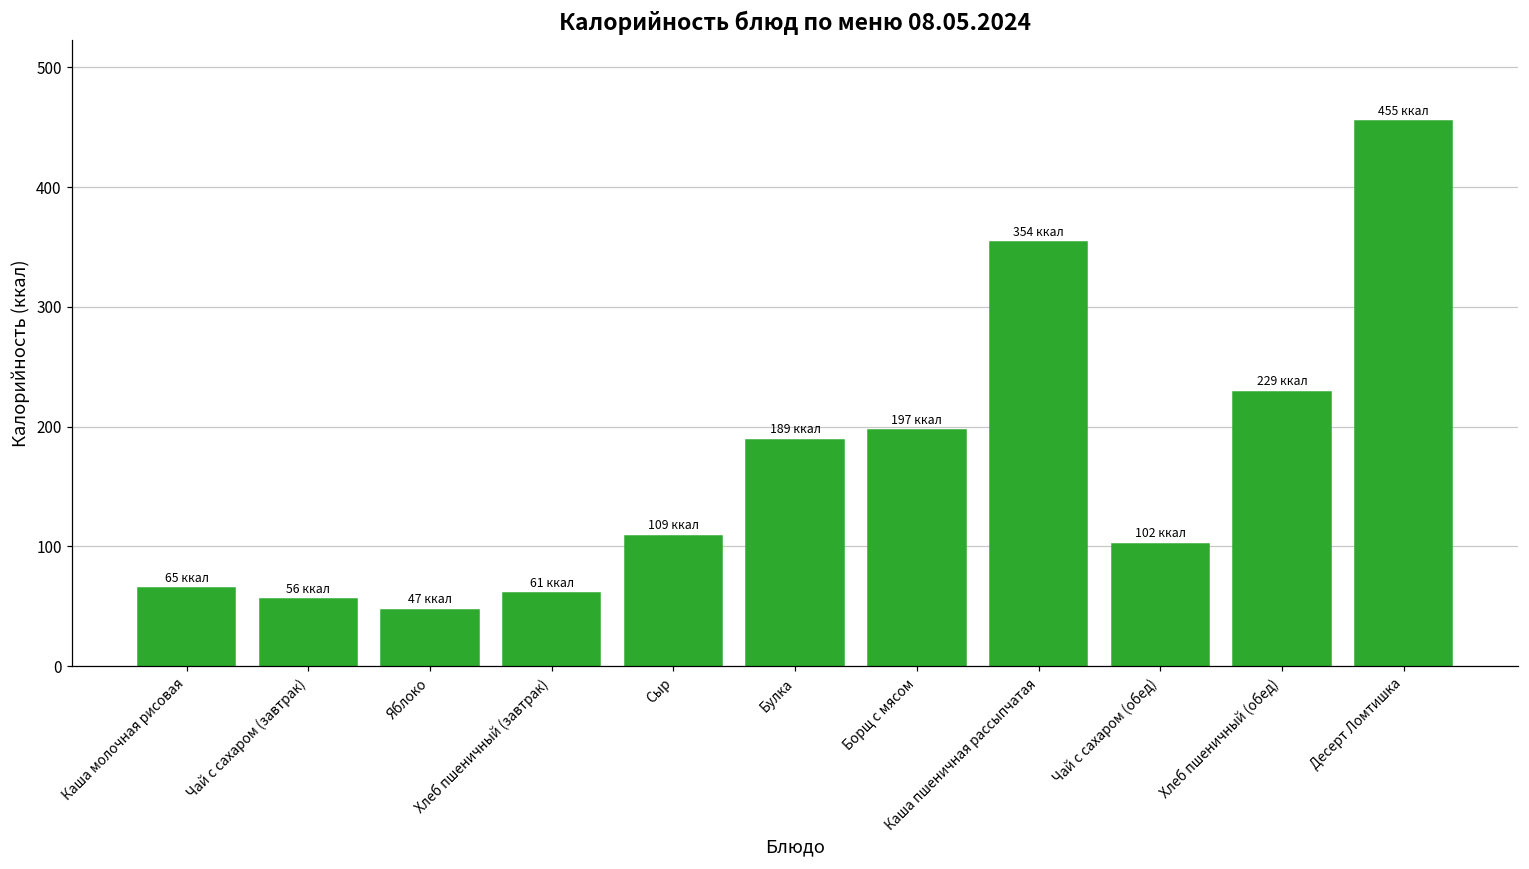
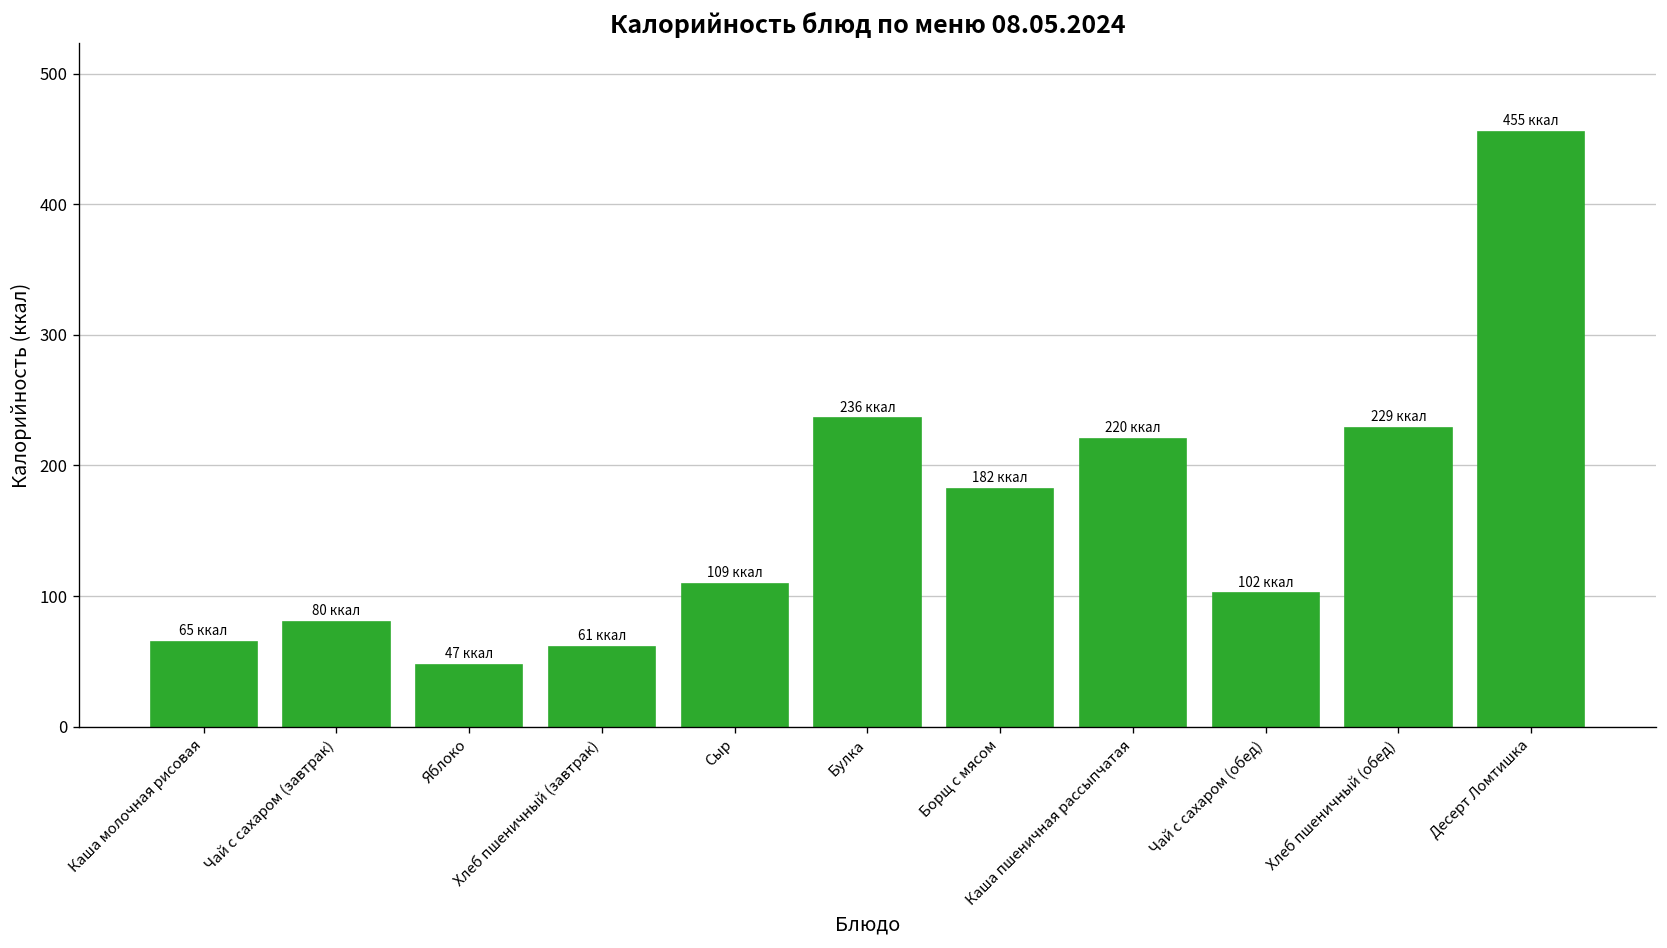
  {
    "Каша молочная рисовая": 65,
-   "Чай с сахаром (завтрак)": 56,
+   "Чай с сахаром (завтрак)": 80,
    "Яблоко": 47,
    "Хлеб пшеничный (завтрак)": 61,
    "Сыр": 109,
-   "Булка": 189,
-   "Борщ с мясом": 197,
-   "Каша пшеничная рассыпчатая": 354,
+   "Булка": 236,
+   "Борщ с мясом": 182,
+   "Каша пшеничная рассыпчатая": 220,
    "Чай с сахаром (обед)": 102,
    "Хлеб пшеничный (обед)": 229,
    "Десерт Ломтишка": 455
  }
